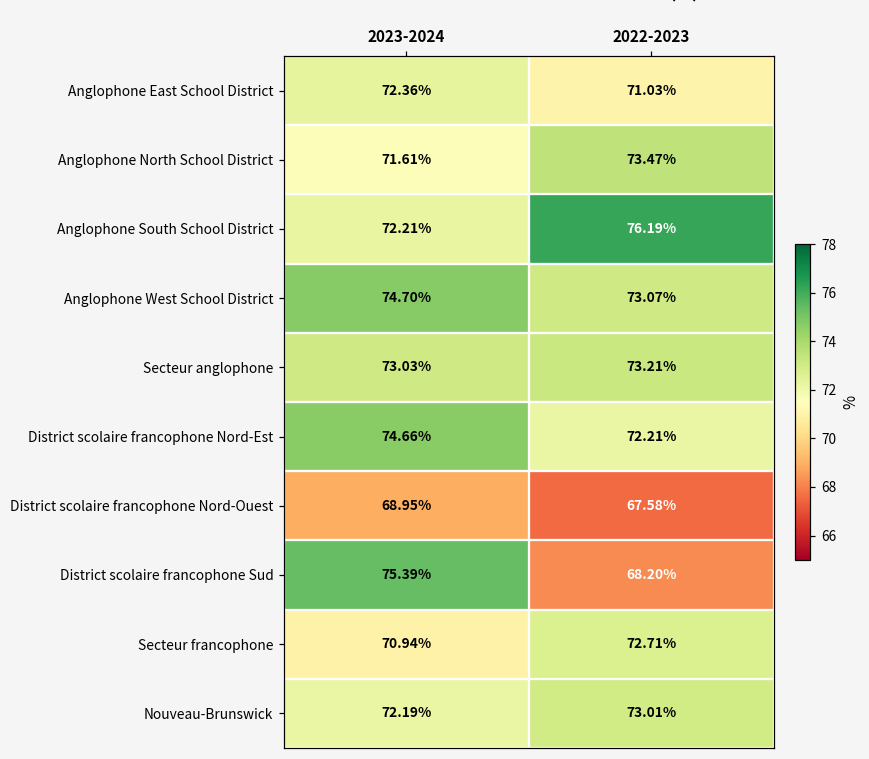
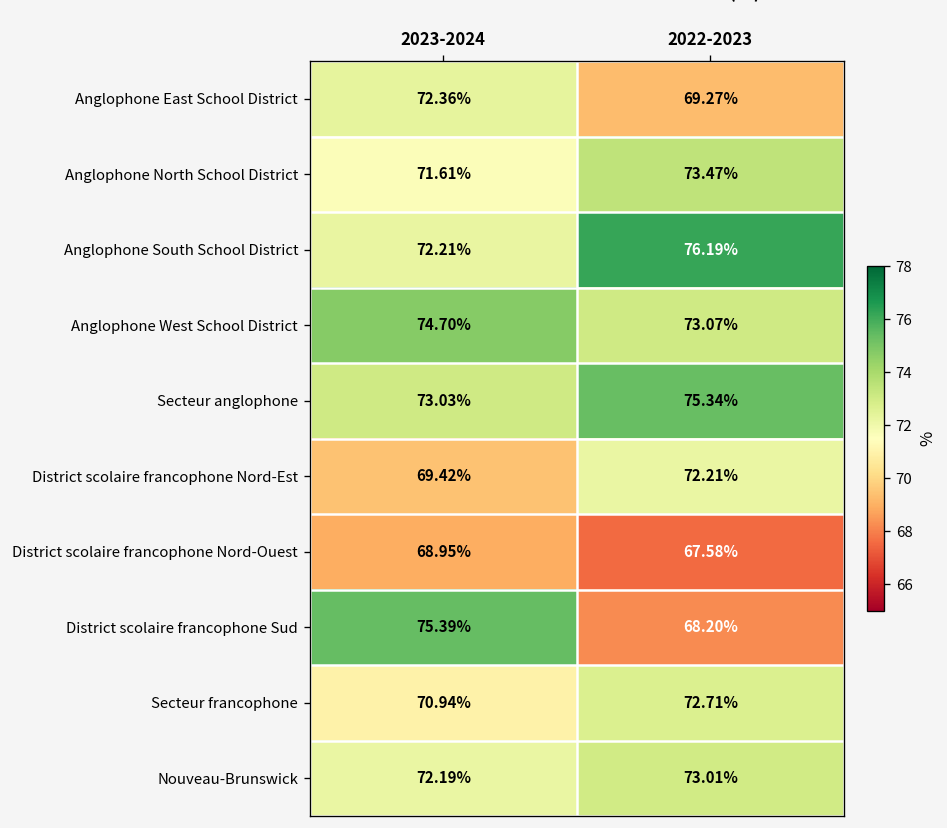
  {
    "Anglophone East School District": {
      "2023-2024": "72.36%",
-     "2022-2023": "71.03%"
+     "2022-2023": "69.27%"
    },
    "Anglophone North School District": {
      "2023-2024": "71.61%",
      "2022-2023": "73.47%"
    },
    "Anglophone South School District": {
      "2023-2024": "72.21%",
      "2022-2023": "76.19%"
    },
    "Anglophone West School District": {
      "2023-2024": "74.70%",
      "2022-2023": "73.07%"
    },
    "Secteur anglophone": {
      "2023-2024": "73.03%",
-     "2022-2023": "73.21%"
+     "2022-2023": "75.34%"
    },
    "District scolaire francophone Nord-Est": {
-     "2023-2024": "74.66%",
+     "2023-2024": "69.42%",
      "2022-2023": "72.21%"
    },
    "District scolaire francophone Nord-Ouest": {
      "2023-2024": "68.95%",
      "2022-2023": "67.58%"
    },
    "District scolaire francophone Sud": {
      "2023-2024": "75.39%",
      "2022-2023": "68.20%"
    },
    "Secteur francophone": {
      "2023-2024": "70.94%",
      "2022-2023": "72.71%"
    },
    "Nouveau-Brunswick": {
      "2023-2024": "72.19%",
      "2022-2023": "73.01%"
    }
  }
